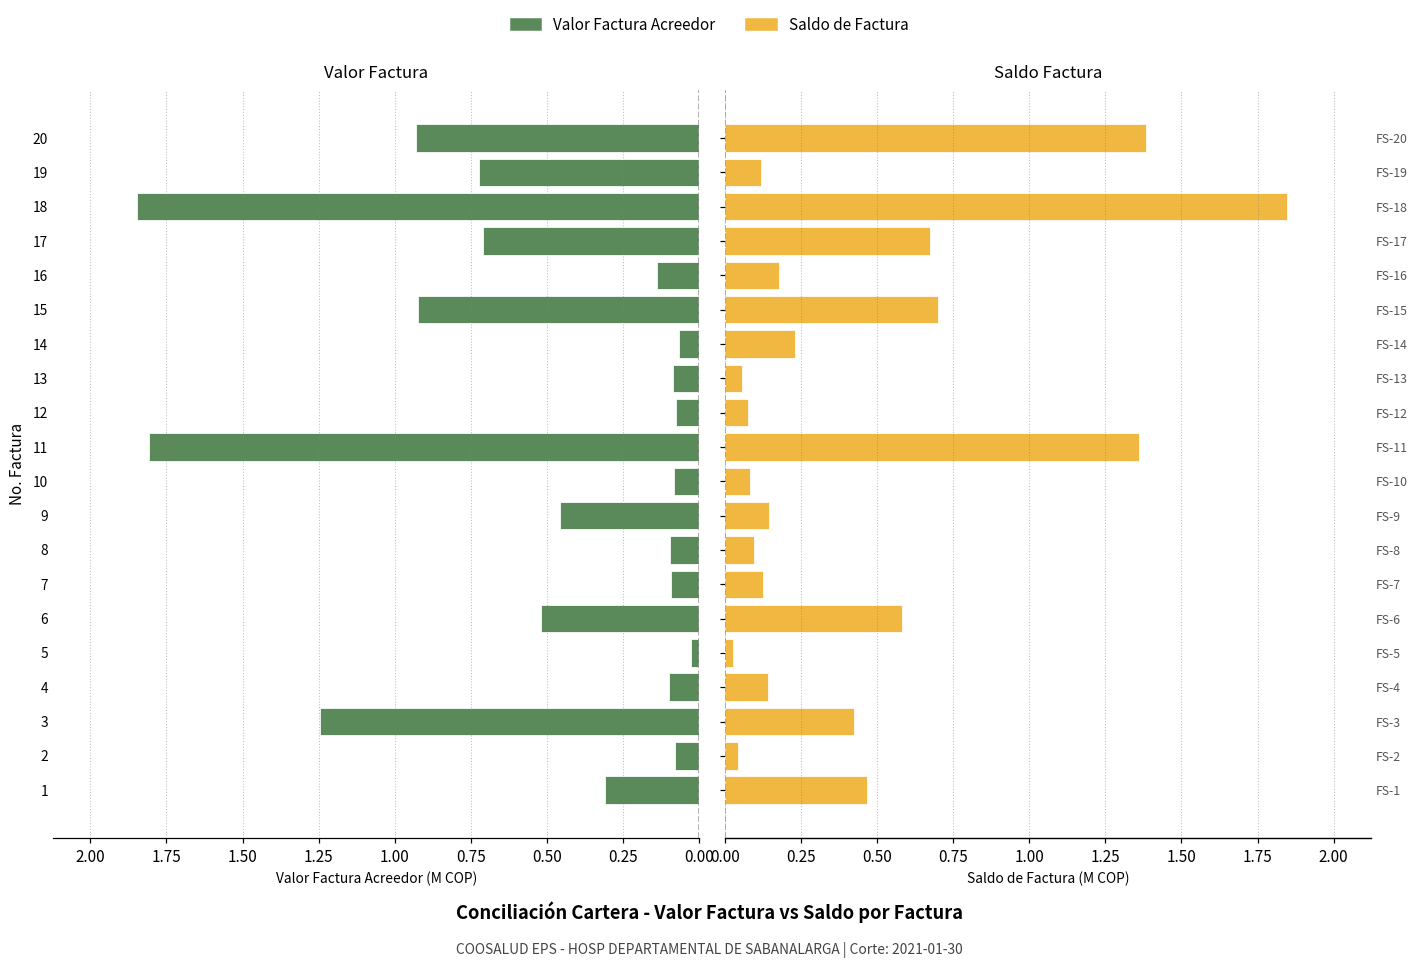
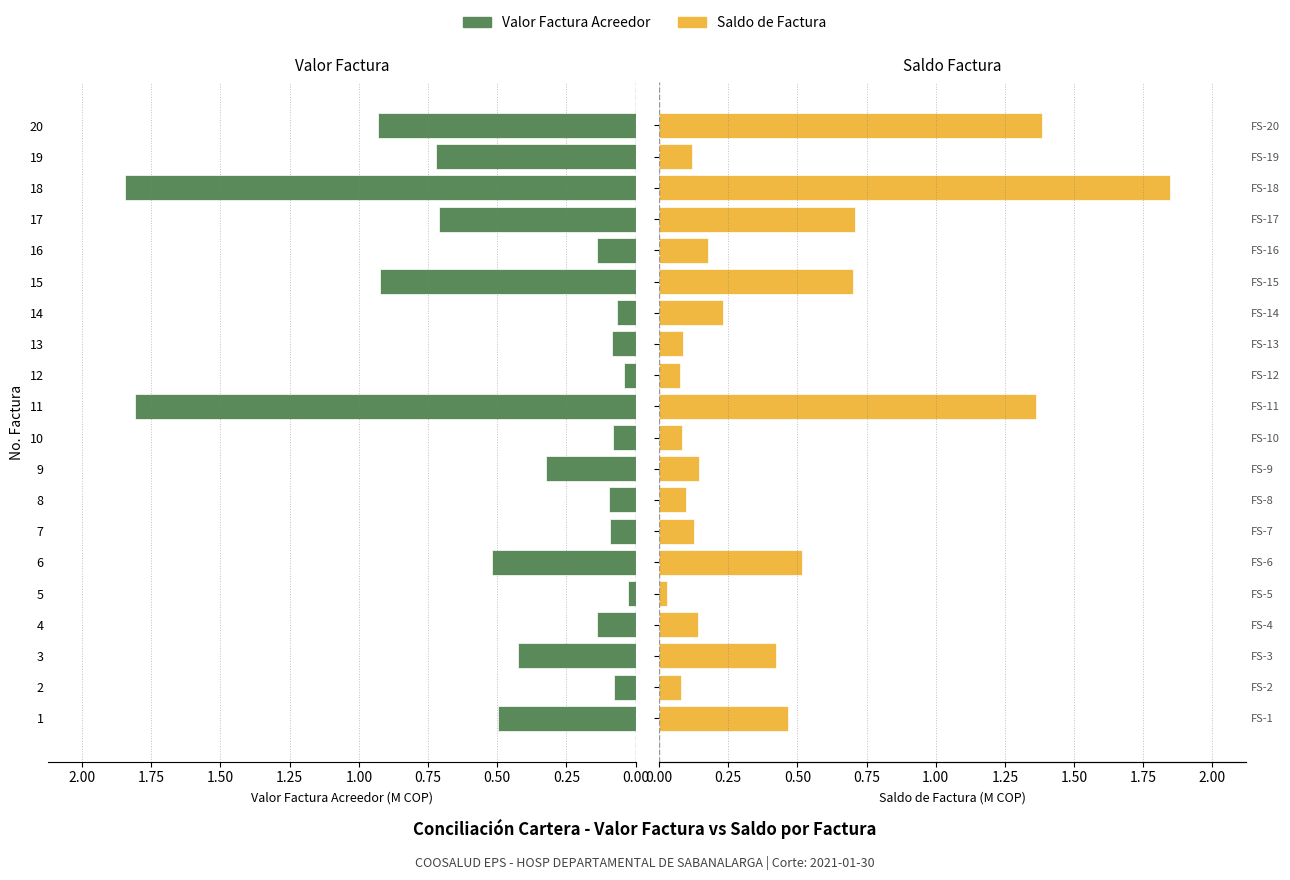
  {
    "Valor Factura": {
      "20": 0.93,
      "19": 0.72,
      "18": 1.85,
      "17": 0.71,
      "16": 0.14,
      "15": 0.92,
      "14": 0.07,
      "13": 0.09,
-     "12": 0.08,
+     "12": 0.04,
      "11": 1.81,
      "10": 0.08,
-     "9": 0.46,
+     "9": 0.32,
      "8": 0.10,
      "7": 0.09,
      "6": 0.52,
      "5": 0.03,
-     "4": 0.10,
-     "3": 1.25,
+     "4": 0.14,
+     "3": 0.42,
      "2": 0.08,
-     "1": 0.31
+     "1": 0.50
    },
    "Saldo Factura": {
      "FS-20": 1.38,
      "FS-19": 0.12,
      "FS-18": 1.85,
-     "FS-17": 0.67,
+     "FS-17": 0.71,
      "FS-16": 0.18,
      "FS-15": 0.70,
      "FS-14": 0.23,
-     "FS-13": 0.06,
+     "FS-13": 0.09,
      "FS-12": 0.08,
      "FS-11": 1.36,
      "FS-10": 0.08,
      "FS-9": 0.14,
      "FS-8": 0.10,
      "FS-7": 0.13,
-     "FS-6": 0.58,
+     "FS-6": 0.52,
      "FS-5": 0.03,
      "FS-4": 0.14,
      "FS-3": 0.42,
-     "FS-2": 0.04,
+     "FS-2": 0.08,
      "FS-1": 0.47
    }
  }
